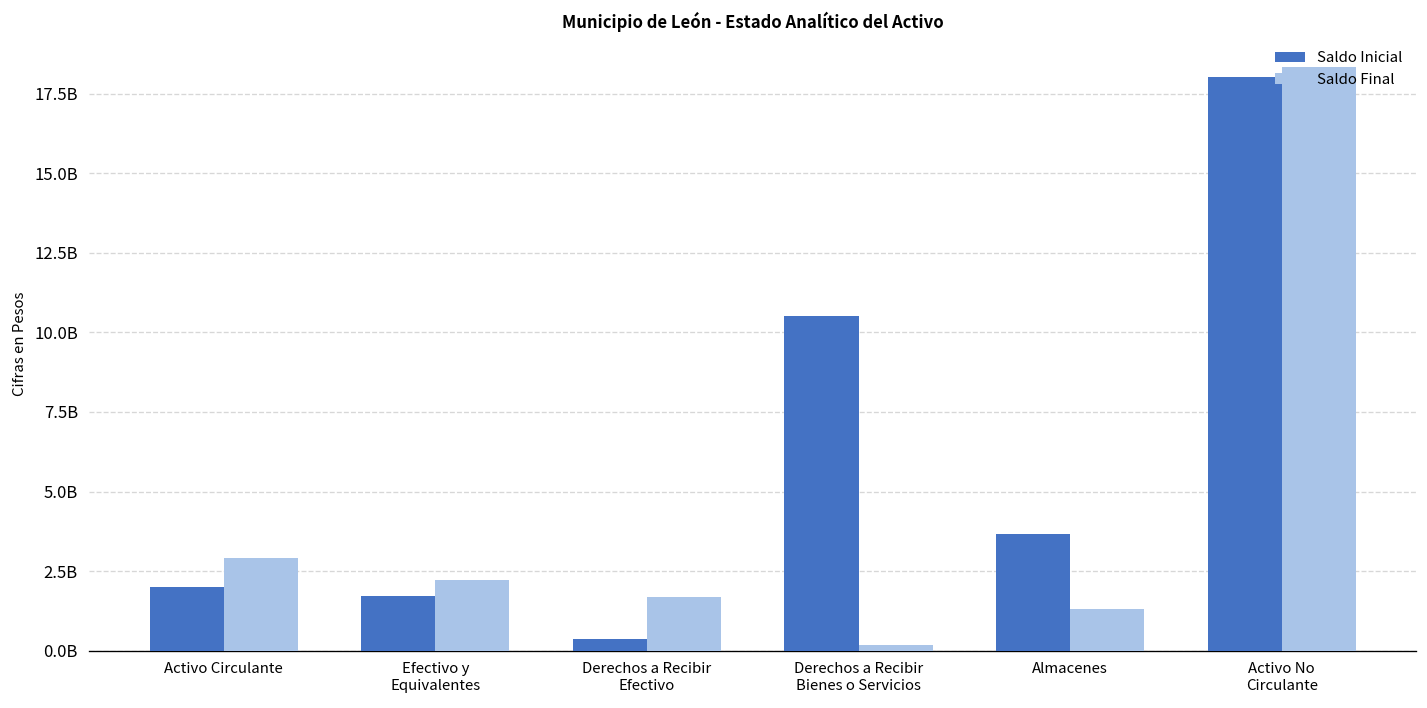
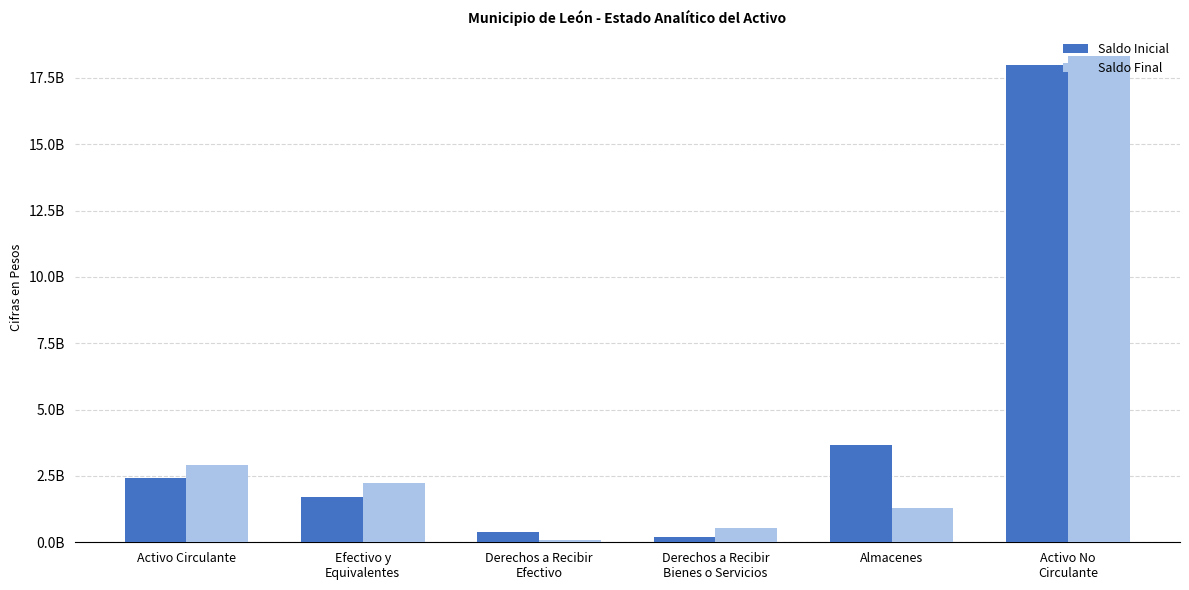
  {
    "Saldo Inicial": {
-     "Activo Circulante": 2000000000,
+     "Activo Circulante": 2400000000,
      "Efectivo y Equivalentes": 1700000000,
      "Derechos a Recibir Efectivo": 400000000,
-     "Derechos a Recibir Bienes o Servicios": 10500000000,
+     "Derechos a Recibir Bienes o Servicios": 200000000,
      "Almacenes": 3700000000,
      "Activo No Circulante": 18000000000
    },
    "Saldo Final": {
      "Activo Circulante": 2900000000,
      "Efectivo y Equivalentes": 2200000000,
-     "Derechos a Recibir Efectivo": 1700000000,
-     "Derechos a Recibir Bienes o Servicios": 200000000,
+     "Derechos a Recibir Efectivo": 100000000,
+     "Derechos a Recibir Bienes o Servicios": 600000000,
      "Almacenes": 1300000000,
      "Activo No Circulante": 18300000000
    }
  }
